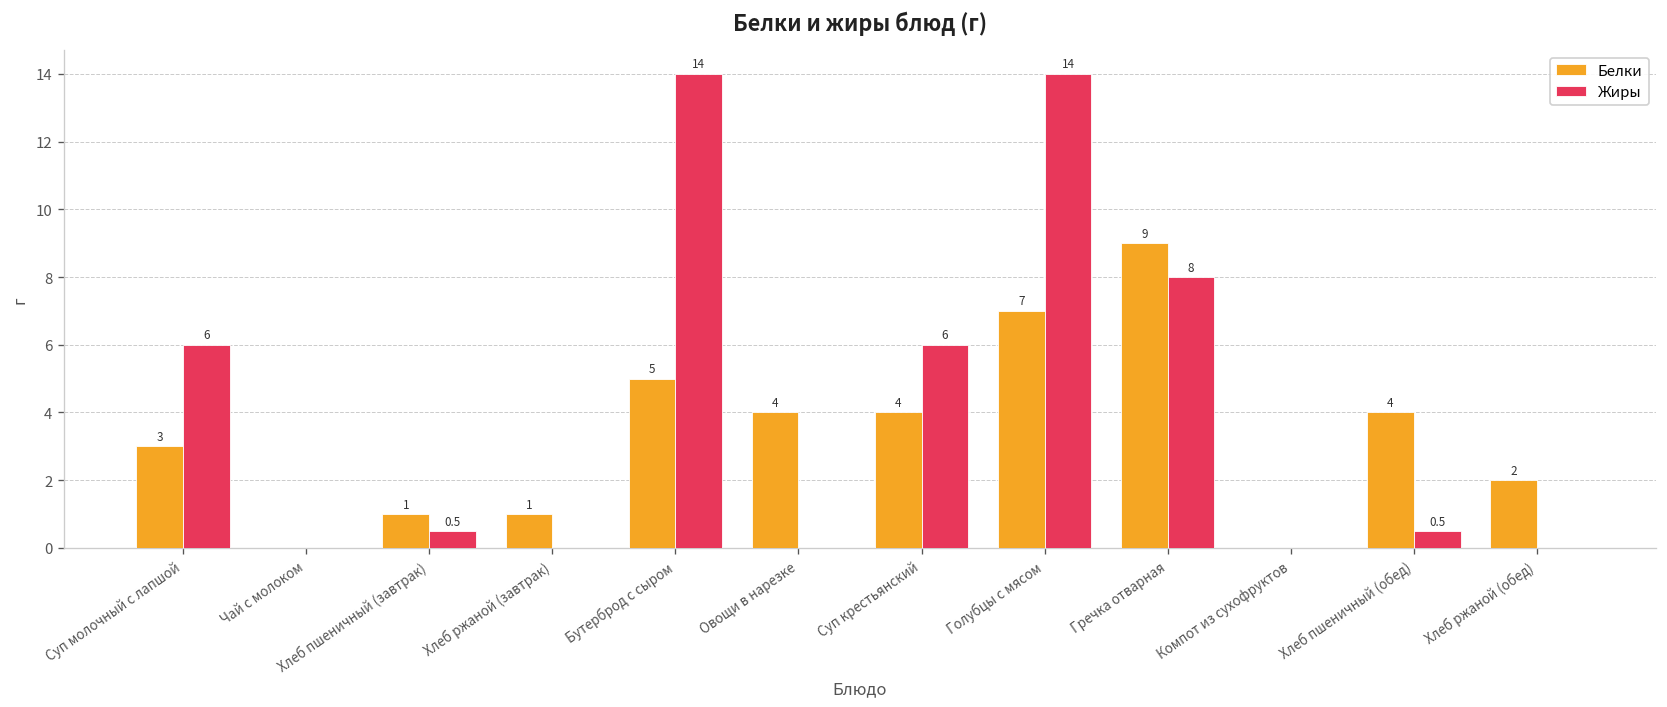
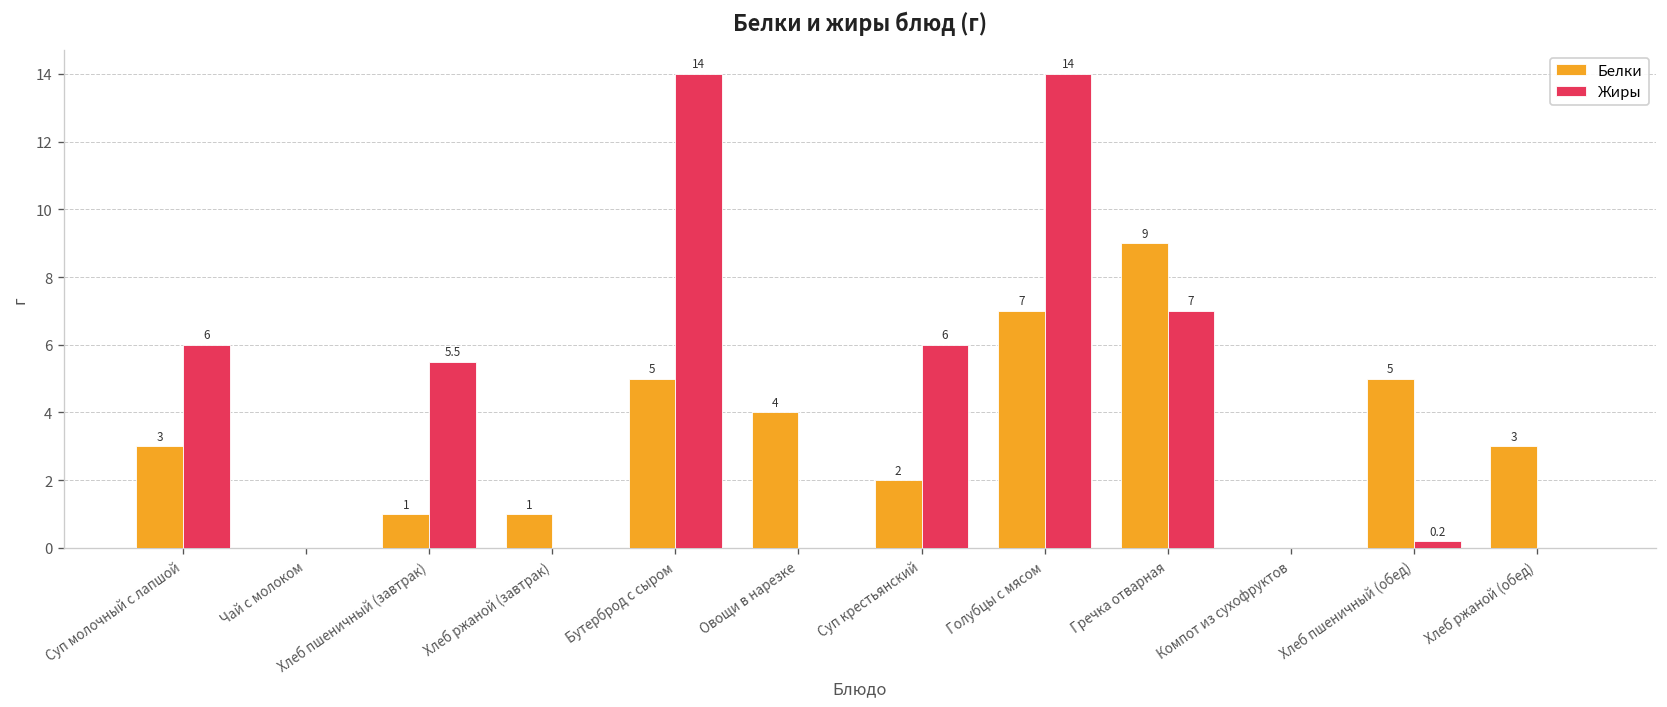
  {
    "Белки": {
      "Суп молочный с лапшой": 3,
      "Хлеб пшеничный (завтрак)": 1,
      "Хлеб ржаной (завтрак)": 1,
      "Бутерброд с сыром": 5,
      "Овощи в нарезке": 4,
-     "Суп крестьянский": 4,
+     "Суп крестьянский": 2,
      "Голубцы с мясом": 7,
      "Гречка отварная": 9,
-     "Хлеб пшеничный (обед)": 4,
-     "Хлеб ржаной (обед)": 2
+     "Хлеб пшеничный (обед)": 5,
+     "Хлеб ржаной (обед)": 3
    },
    "Жиры": {
      "Суп молочный с лапшой": 6,
-     "Хлеб пшеничный (завтрак)": 0.5,
+     "Хлеб пшеничный (завтрак)": 5.5,
      "Бутерброд с сыром": 14,
      "Суп крестьянский": 6,
      "Голубцы с мясом": 14,
-     "Гречка отварная": 8,
-     "Хлеб пшеничный (обед)": 0.5
+     "Гречка отварная": 7,
+     "Хлеб пшеничный (обед)": 0.2
    }
  }
